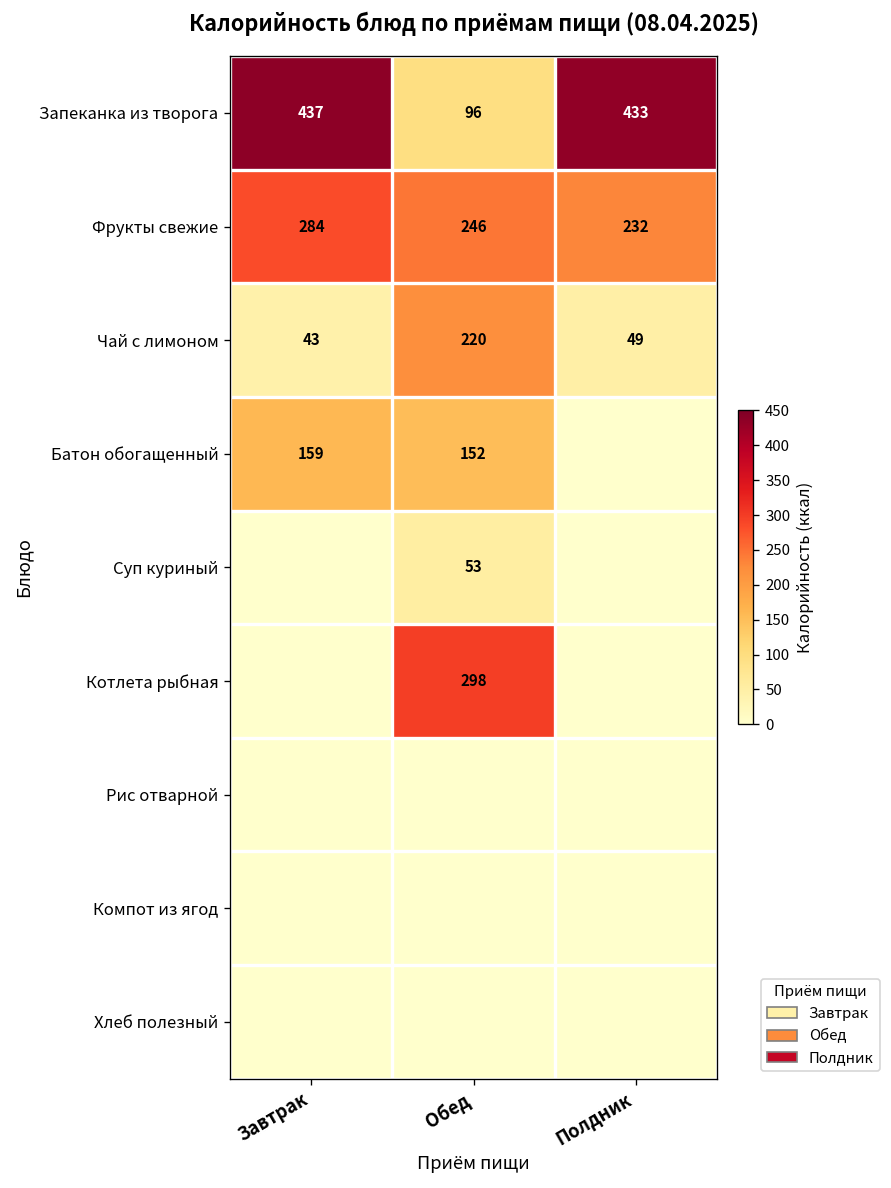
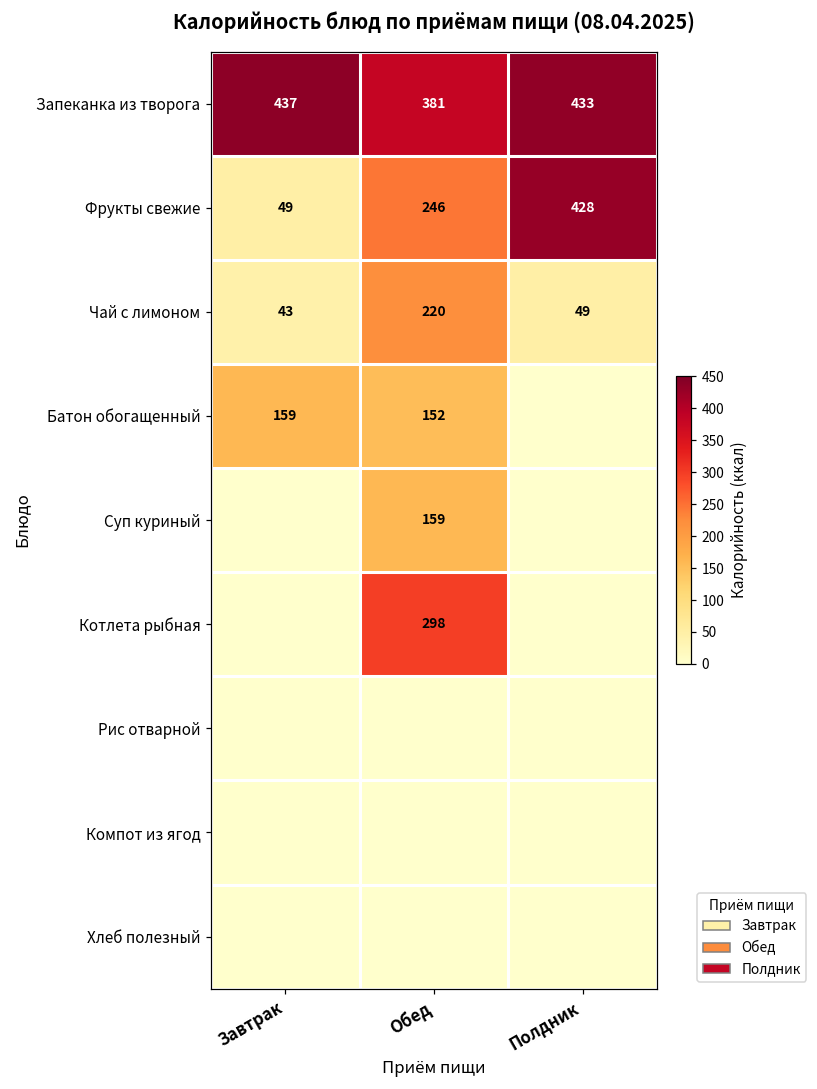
  {
    "Запеканка из творога": {
      "Завтрак": 437,
-     "Обед": 96,
+     "Обед": 381,
      "Полдник": 433
    },
    "Фрукты свежие": {
-     "Завтрак": 284,
+     "Завтрак": 49,
      "Обед": 246,
-     "Полдник": 232
+     "Полдник": 428
    },
    "Чай с лимоном": {
      "Завтрак": 43,
      "Обед": 220,
      "Полдник": 49
    },
    "Батон обогащенный": {
      "Завтрак": 159,
      "Обед": 152
    },
    "Суп куриный": {
-     "Обед": 53
+     "Обед": 159
    },
    "Котлета рыбная": {
      "Обед": 298
    }
  }
